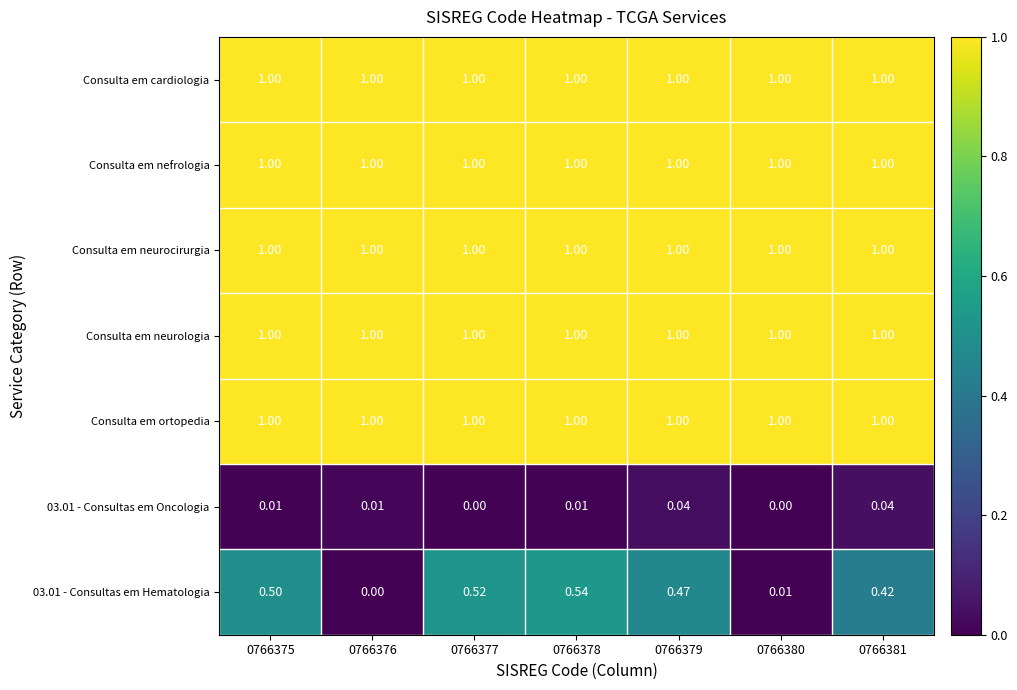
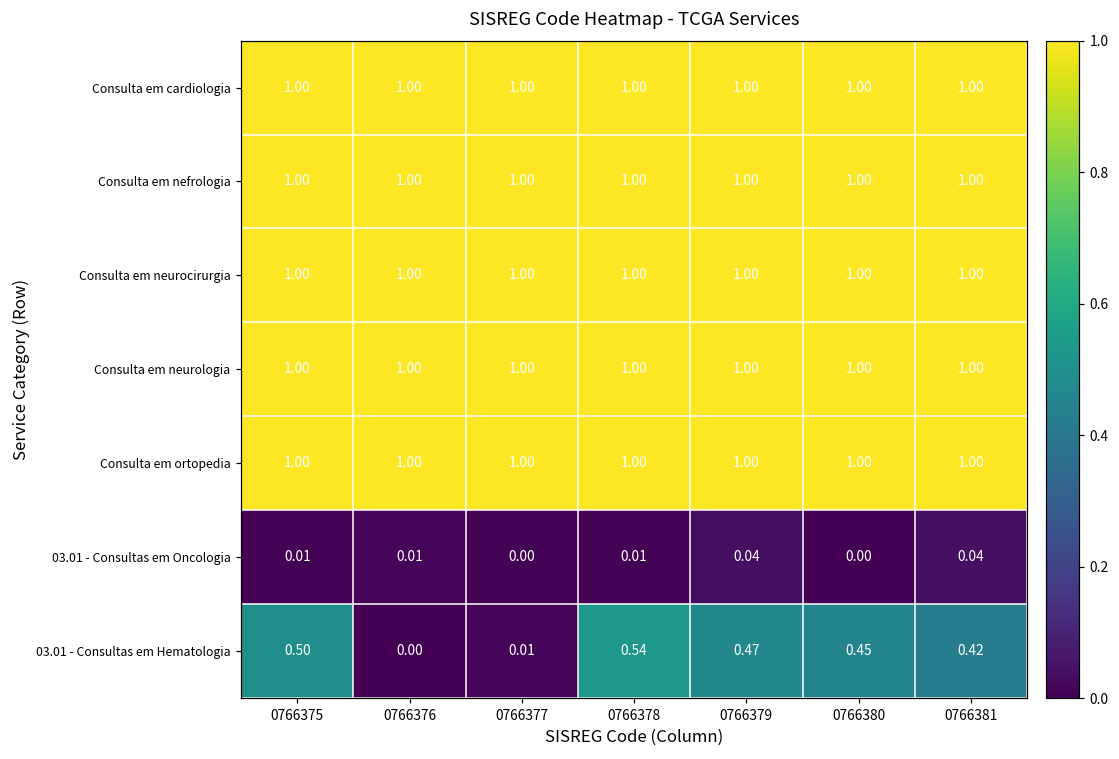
  {
    "Consulta em cardiologia": {
      "0766375": 1.00,
      "0766376": 1.00,
      "0766377": 1.00,
      "0766378": 1.00,
      "0766379": 1.00,
      "0766380": 1.00,
      "0766381": 1.00
    },
    "Consulta em nefrologia": {
      "0766375": 1.00,
      "0766376": 1.00,
      "0766377": 1.00,
      "0766378": 1.00,
      "0766379": 1.00,
      "0766380": 1.00,
      "0766381": 1.00
    },
    "Consulta em neurocirurgia": {
      "0766375": 1.00,
      "0766376": 1.00,
      "0766377": 1.00,
      "0766378": 1.00,
      "0766379": 1.00,
      "0766380": 1.00,
      "0766381": 1.00
    },
    "Consulta em neurologia": {
      "0766375": 1.00,
      "0766376": 1.00,
      "0766377": 1.00,
      "0766378": 1.00,
      "0766379": 1.00,
      "0766380": 1.00,
      "0766381": 1.00
    },
    "Consulta em ortopedia": {
      "0766375": 1.00,
      "0766376": 1.00,
      "0766377": 1.00,
      "0766378": 1.00,
      "0766379": 1.00,
      "0766380": 1.00,
      "0766381": 1.00
    },
    "03.01 - Consultas em Oncologia": {
      "0766375": 0.01,
      "0766376": 0.01,
      "0766377": 0.00,
      "0766378": 0.01,
      "0766379": 0.04,
      "0766380": 0.00,
      "0766381": 0.04
    },
    "03.01 - Consultas em Hematologia": {
      "0766375": 0.50,
      "0766376": 0.00,
-     "0766377": 0.52,
+     "0766377": 0.01,
      "0766378": 0.54,
      "0766379": 0.47,
-     "0766380": 0.01,
+     "0766380": 0.45,
      "0766381": 0.42
    }
  }
